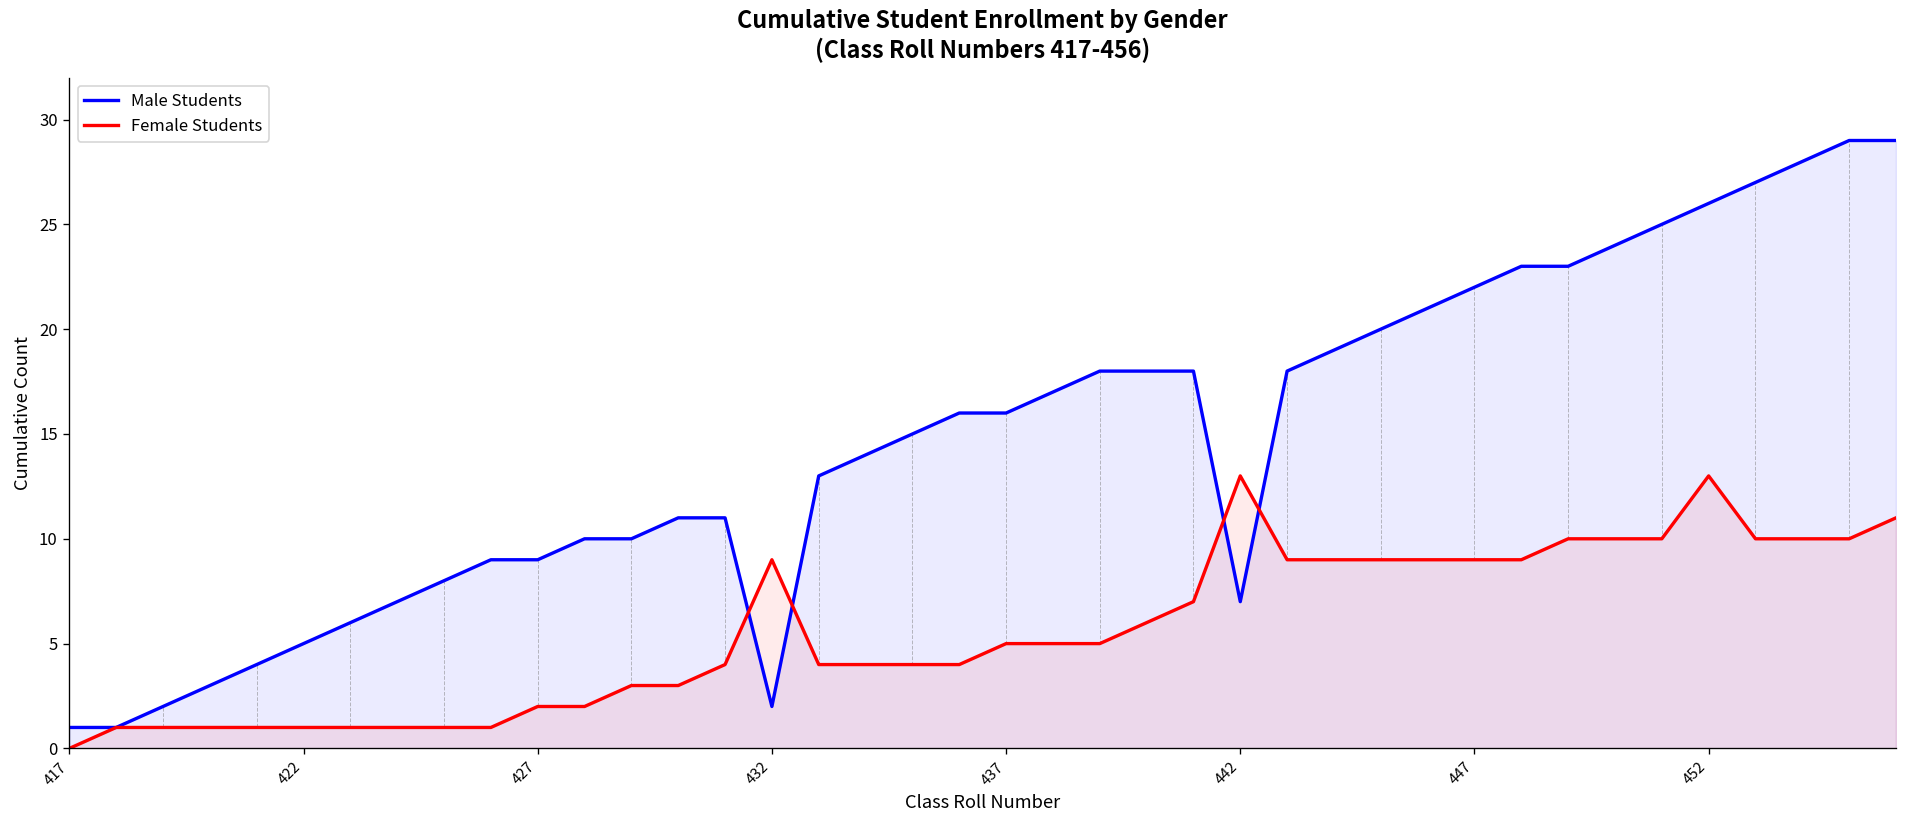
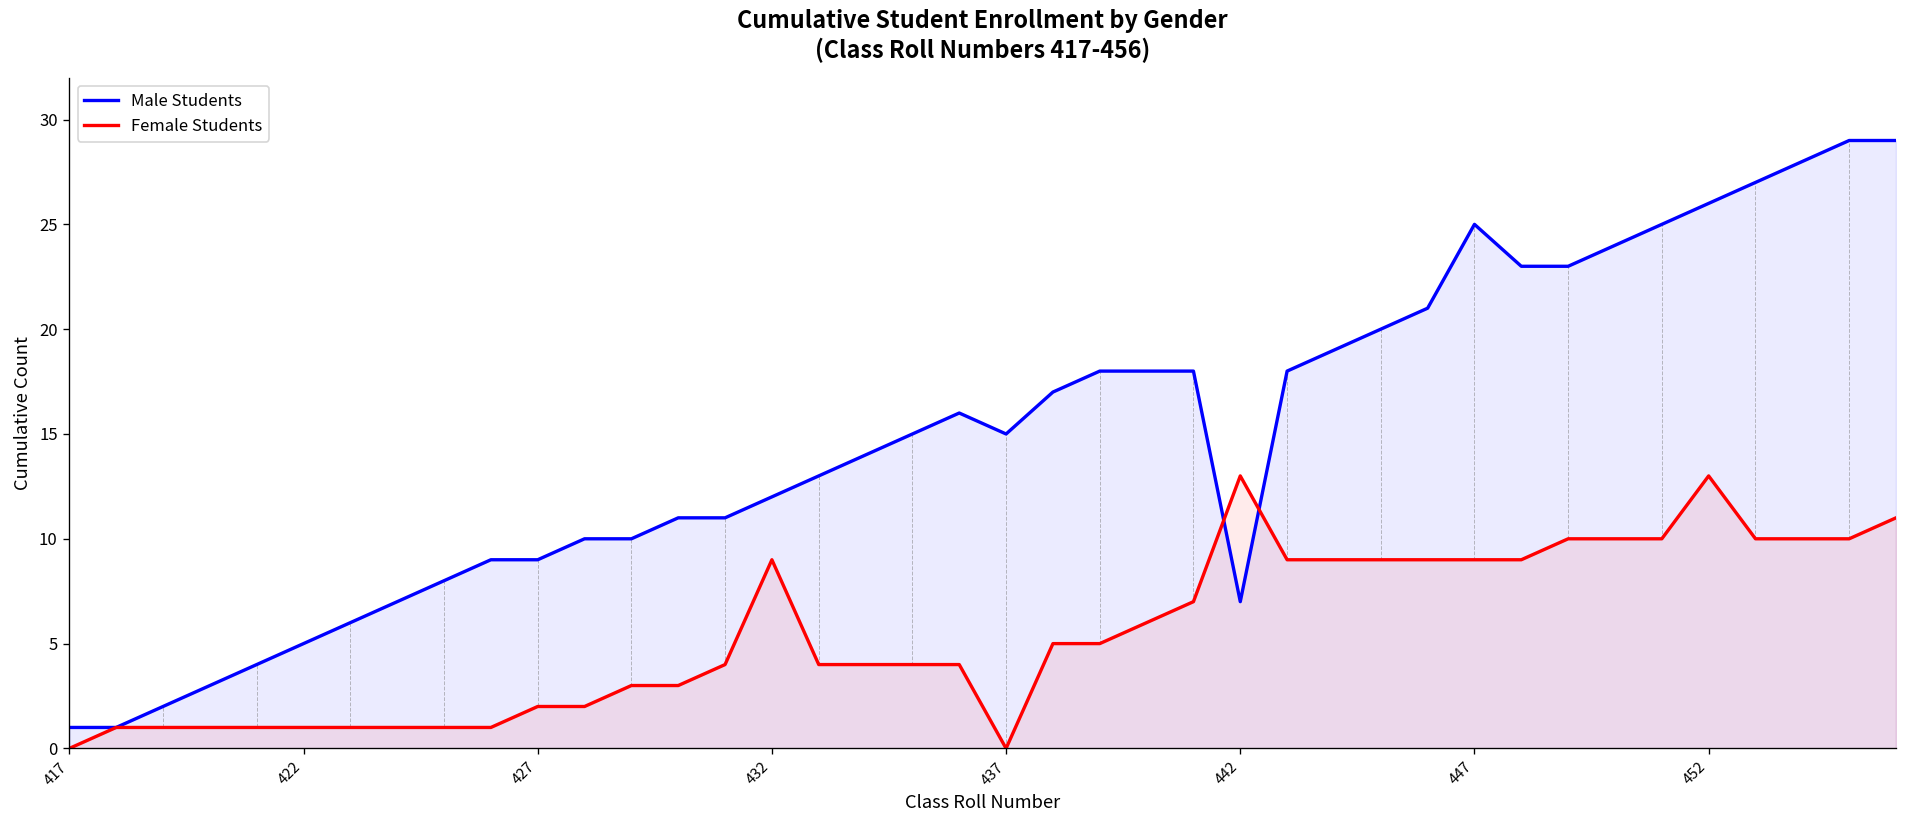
  {
    "Male Students": {
      "422": 5,
-     "432": 2,
-     "437": 16,
+     "432": 12,
+     "437": 15,
      "442": 7,
-     "447": 22,
+     "447": 25,
      "452": 26
    },
    "Female Students": {
      "422": 1,
      "432": 9,
-     "437": 5,
+     "437": 0,
      "442": 13,
      "452": 13
    }
  }
